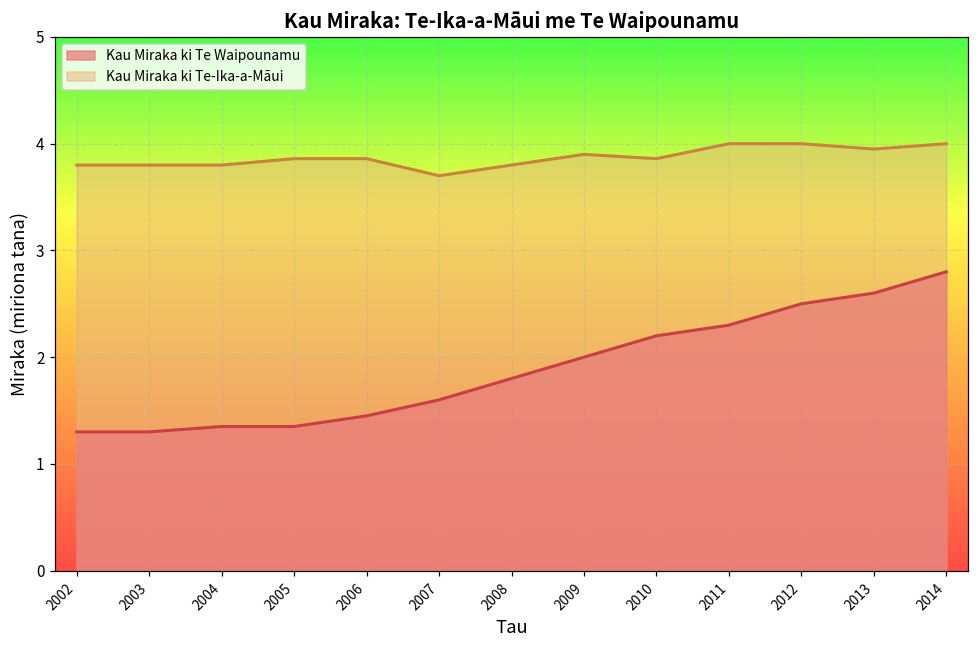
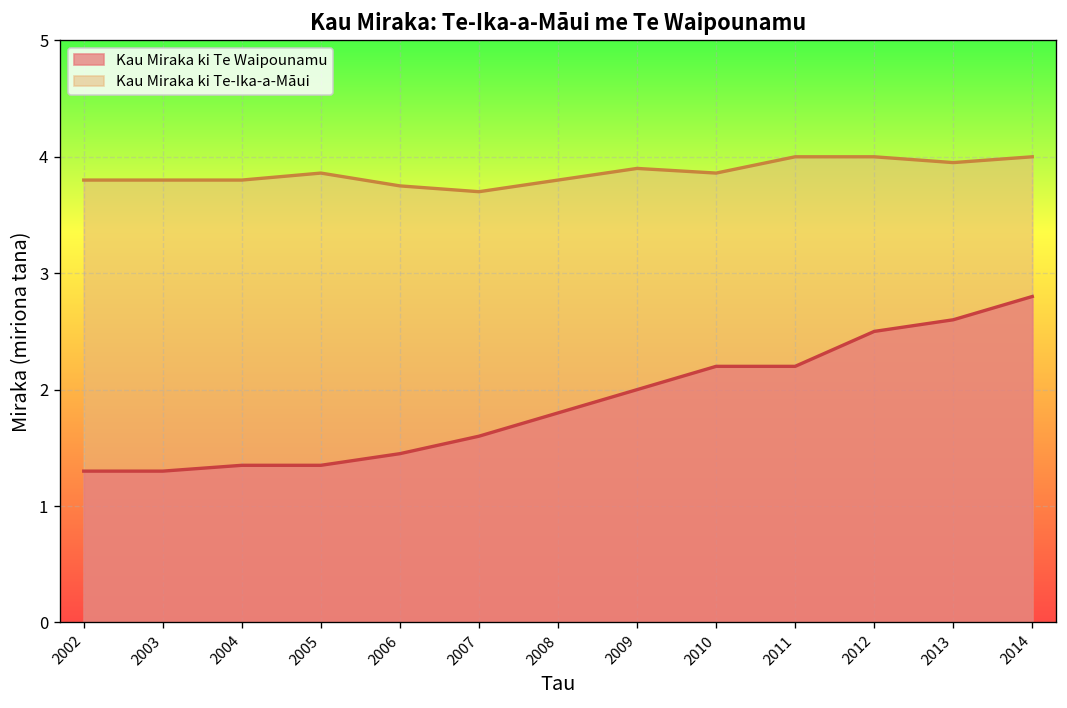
  {
    "Kau Miraka ki Te Waipounamu": {
      "2002": 1.3,
      "2003": 1.3,
      "2004": 1.4,
      "2005": 1.4,
      "2006": 1.5,
      "2007": 1.6,
      "2008": 1.8,
      "2009": 2.0,
      "2010": 2.2,
-     "2011": 2.3,
+     "2011": 2.2,
      "2012": 2.5,
      "2013": 2.6,
      "2014": 2.8
    },
    "Kau Miraka ki Te-Ika-a-Māui": {
      "2002": 3.8,
      "2003": 3.8,
      "2004": 3.8,
      "2005": 3.9,
-     "2006": 3.9,
+     "2006": 3.8,
      "2007": 3.7,
      "2008": 3.8,
      "2009": 3.9,
      "2010": 3.9,
      "2011": 4.0,
      "2012": 4.0,
      "2013": 4.0,
      "2014": 4.0
    }
  }
